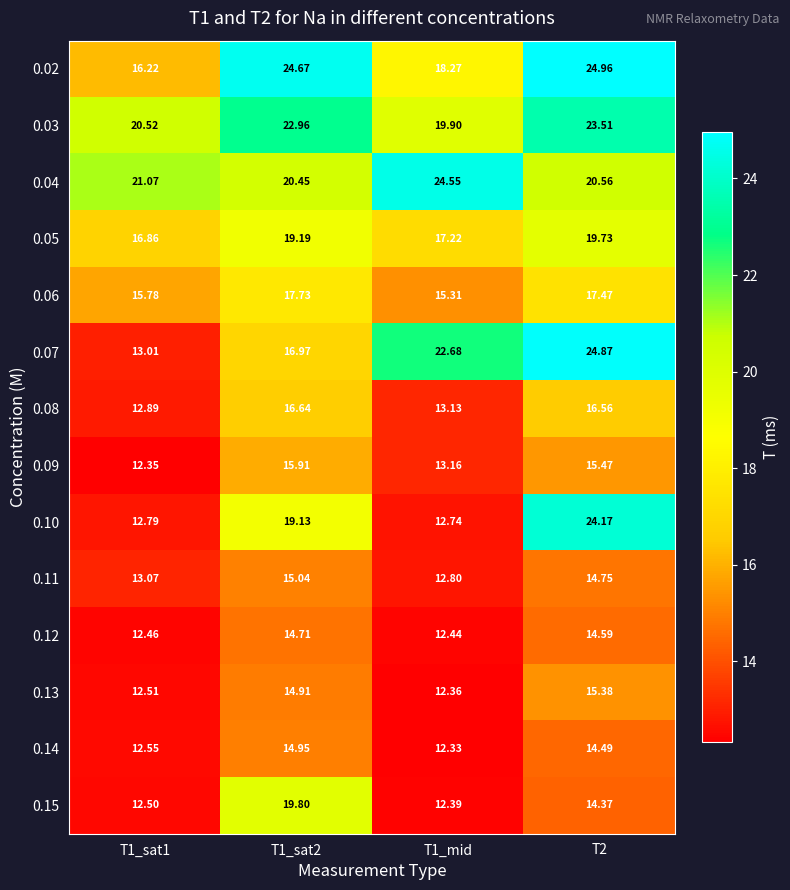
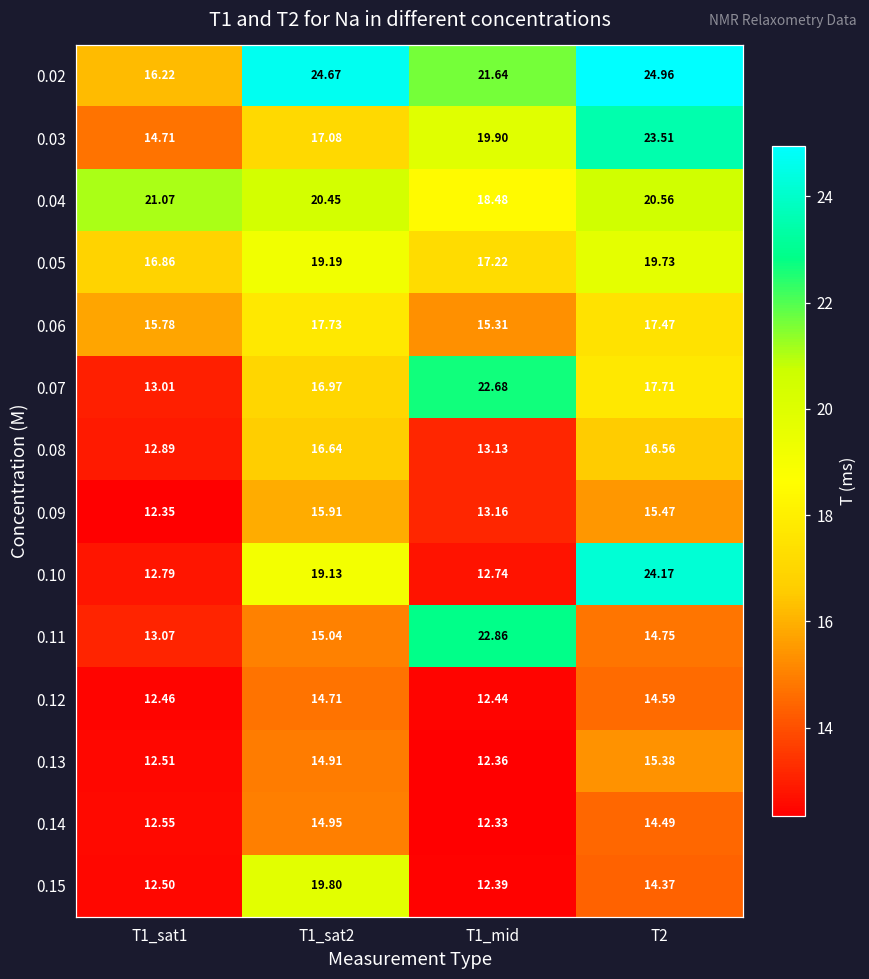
  {
    "0.02": {
      "T1_sat1": 16.22,
      "T1_sat2": 24.67,
-     "T1_mid": 18.27,
+     "T1_mid": 21.64,
      "T2": 24.96
    },
    "0.03": {
-     "T1_sat1": 20.52,
-     "T1_sat2": 22.96,
+     "T1_sat1": 14.71,
+     "T1_sat2": 17.08,
      "T1_mid": 19.90,
      "T2": 23.51
    },
    "0.04": {
      "T1_sat1": 21.07,
      "T1_sat2": 20.45,
-     "T1_mid": 24.55,
+     "T1_mid": 18.48,
      "T2": 20.56
    },
    "0.05": {
      "T1_sat1": 16.86,
      "T1_sat2": 19.19,
      "T1_mid": 17.22,
      "T2": 19.73
    },
    "0.06": {
      "T1_sat1": 15.78,
      "T1_sat2": 17.73,
      "T1_mid": 15.31,
      "T2": 17.47
    },
    "0.07": {
      "T1_sat1": 13.01,
      "T1_sat2": 16.97,
      "T1_mid": 22.68,
-     "T2": 24.87
+     "T2": 17.71
    },
    "0.08": {
      "T1_sat1": 12.89,
      "T1_sat2": 16.64,
      "T1_mid": 13.13,
      "T2": 16.56
    },
    "0.09": {
      "T1_sat1": 12.35,
      "T1_sat2": 15.91,
      "T1_mid": 13.16,
      "T2": 15.47
    },
    "0.10": {
      "T1_sat1": 12.79,
      "T1_sat2": 19.13,
      "T1_mid": 12.74,
      "T2": 24.17
    },
    "0.11": {
      "T1_sat1": 13.07,
      "T1_sat2": 15.04,
-     "T1_mid": 12.80,
+     "T1_mid": 22.86,
      "T2": 14.75
    },
    "0.12": {
      "T1_sat1": 12.46,
      "T1_sat2": 14.71,
      "T1_mid": 12.44,
      "T2": 14.59
    },
    "0.13": {
      "T1_sat1": 12.51,
      "T1_sat2": 14.91,
      "T1_mid": 12.36,
      "T2": 15.38
    },
    "0.14": {
      "T1_sat1": 12.55,
      "T1_sat2": 14.95,
      "T1_mid": 12.33,
      "T2": 14.49
    },
    "0.15": {
      "T1_sat1": 12.50,
      "T1_sat2": 19.80,
      "T1_mid": 12.39,
      "T2": 14.37
    }
  }
